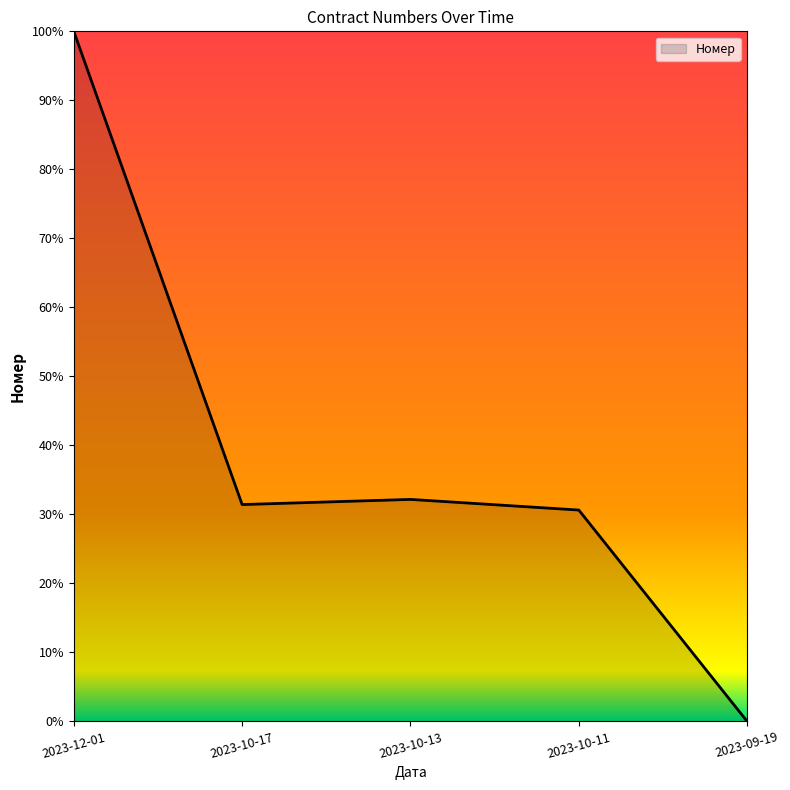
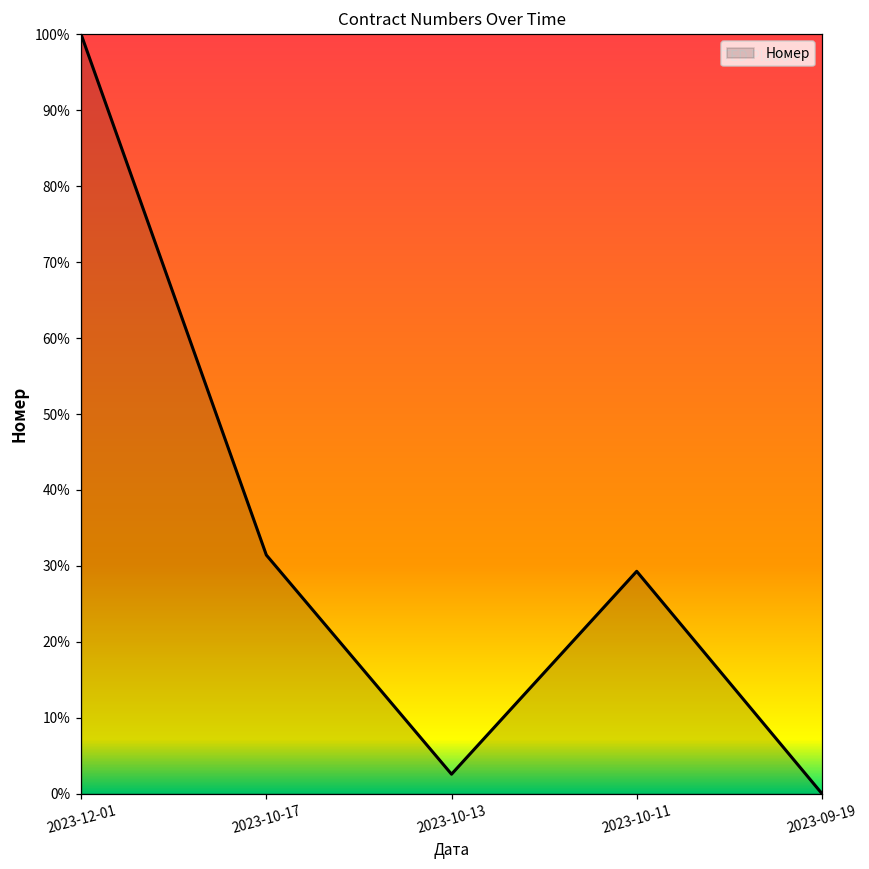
  {
    "2023-12-01": "100%",
    "2023-10-17": "31%",
-   "2023-10-13": "32%",
-   "2023-10-11": "31%",
+   "2023-10-13": "3%",
+   "2023-10-11": "29%",
    "2023-09-19": "0%"
  }
